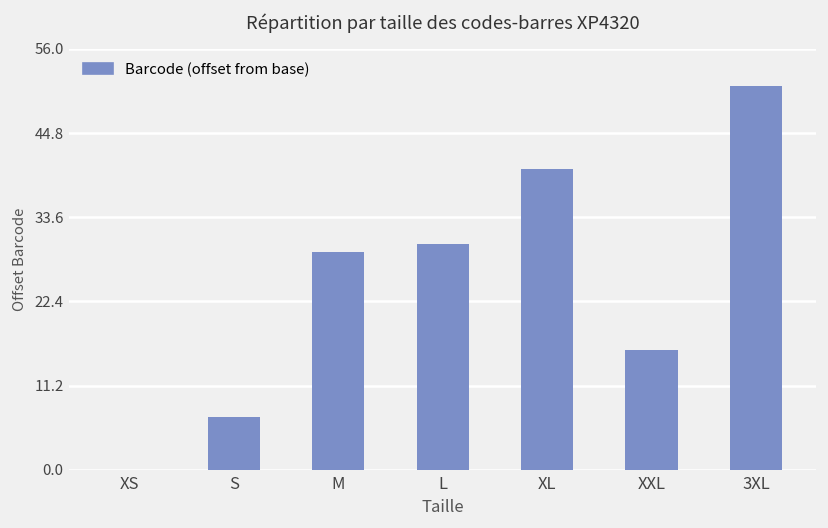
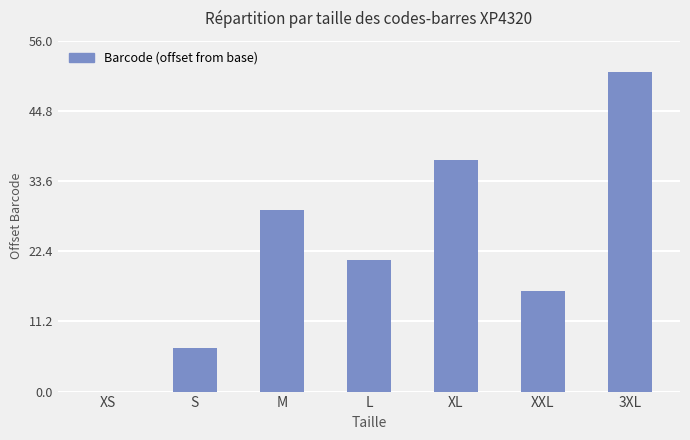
  {
    "XS": 0,
    "S": 7,
    "M": 29,
-   "L": 30,
-   "XL": 40,
+   "L": 21,
+   "XL": 37,
    "XXL": 16,
    "3XL": 51
  }
